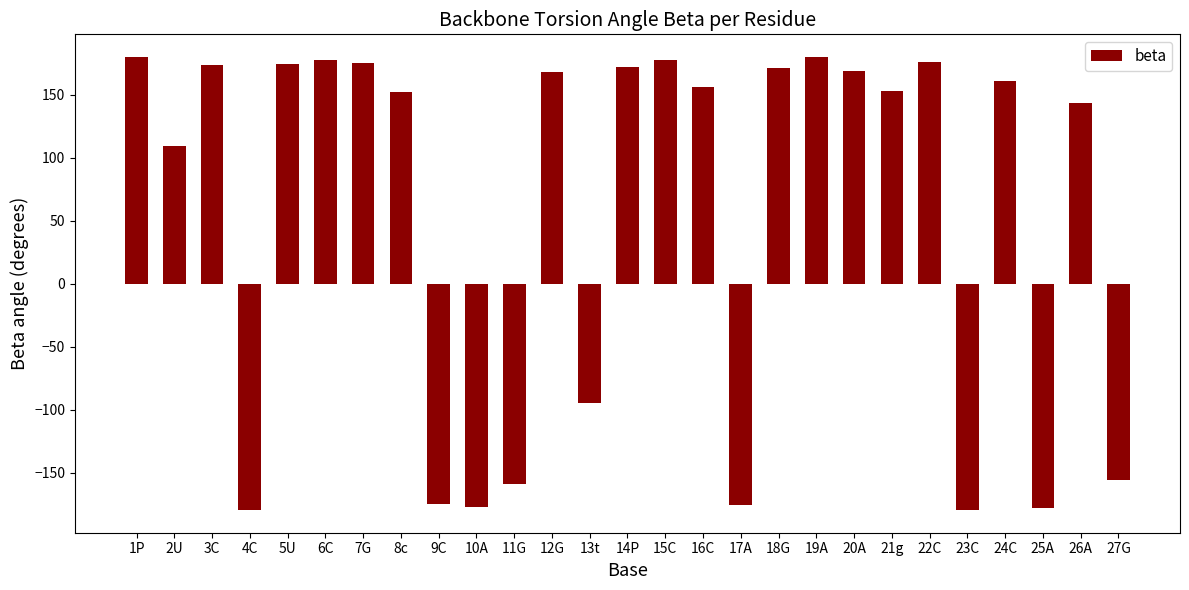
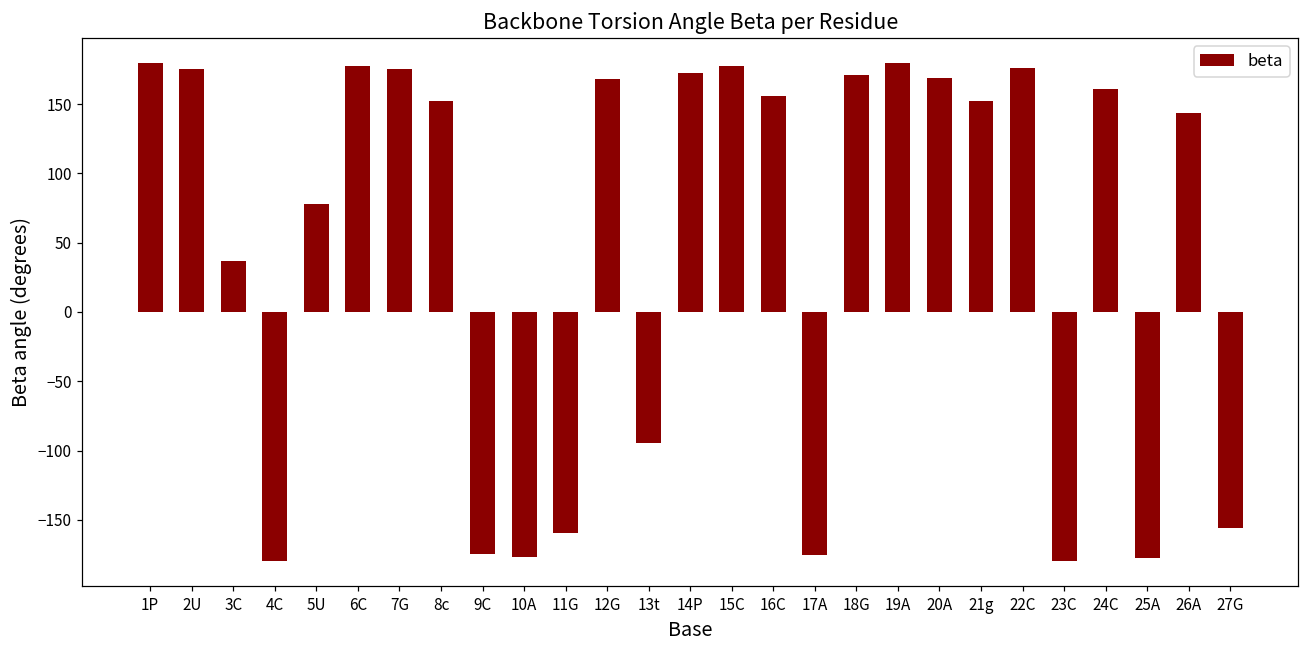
  {
    "1P": 180,
-   "2U": 110,
-   "3C": 174,
+   "2U": 176,
+   "3C": 37,
    "4C": -180,
-   "5U": 175,
+   "5U": 78,
    "6C": 178,
    "7G": 175,
    "8c": 152,
    "9C": -175,
    "10A": -177,
    "11G": -160,
    "12G": 168,
    "13t": -95,
    "14P": 172,
    "15C": 178,
    "16C": 156,
    "17A": -175,
    "18G": 171,
    "19A": 180,
    "20A": 169,
    "21g": 153,
    "22C": 176,
    "23C": -180,
    "24C": 161,
    "25A": -178,
    "26A": 143,
    "27G": -156
  }
